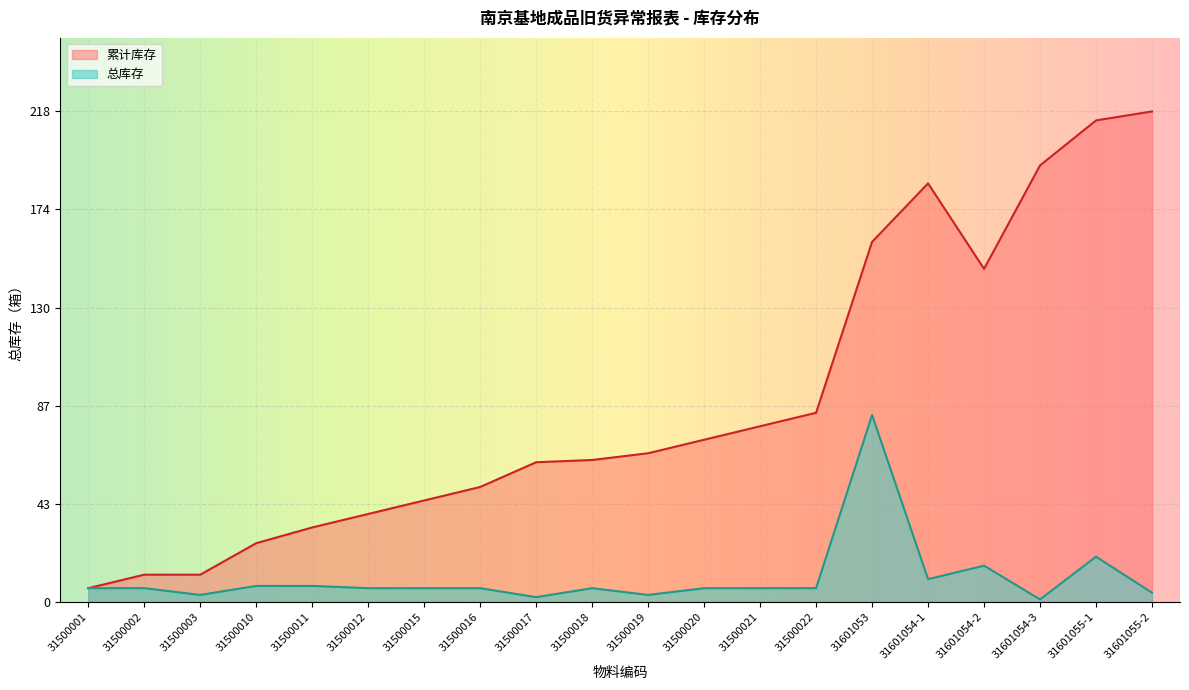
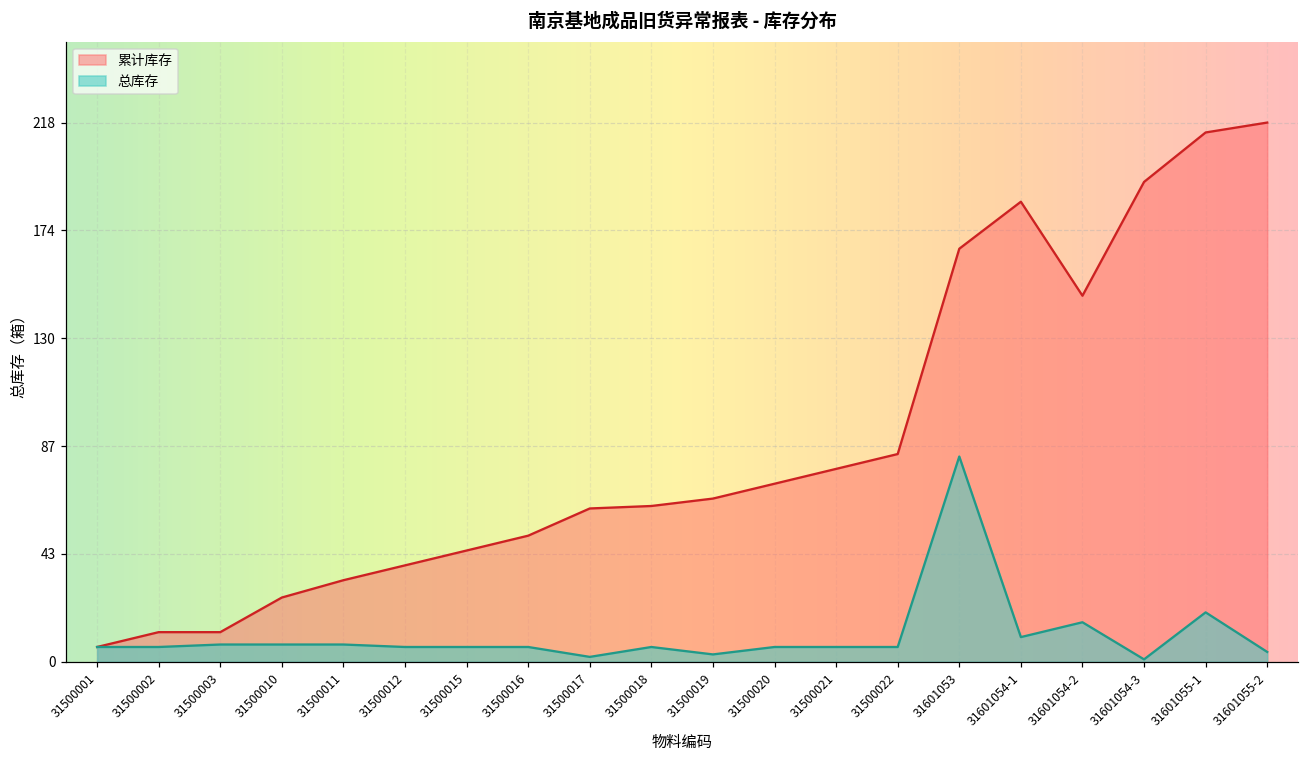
  {
    "累计库存": {
      "31500002": 12,
      "31500003": 12,
      "31500010": 26,
      "31500011": 33,
      "31500012": 39,
      "31500015": 45,
      "31500016": 51,
      "31500017": 62,
      "31500018": 63,
      "31500019": 66,
      "31500020": 72,
      "31500021": 78,
      "31500022": 84,
-     "31601053": 160,
+     "31601053": 167,
      "31601054-1": 186,
      "31601054-2": 148,
      "31601054-3": 194,
      "31601055-1": 214,
      "31601055-2": 218
    },
    "总库存": {
      "31500002": 6,
-     "31500003": 3,
+     "31500003": 7,
      "31500010": 7,
      "31500011": 7,
      "31500012": 6,
      "31500015": 6,
      "31500016": 6,
      "31500017": 2,
      "31500018": 6,
      "31500019": 3,
      "31500020": 6,
      "31500021": 6,
      "31500022": 6,
      "31601053": 83,
      "31601054-1": 10,
      "31601054-2": 16,
      "31601054-3": 1,
      "31601055-1": 20,
      "31601055-2": 4
    }
  }
